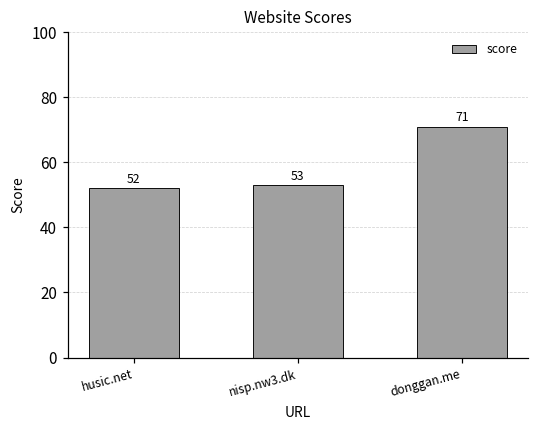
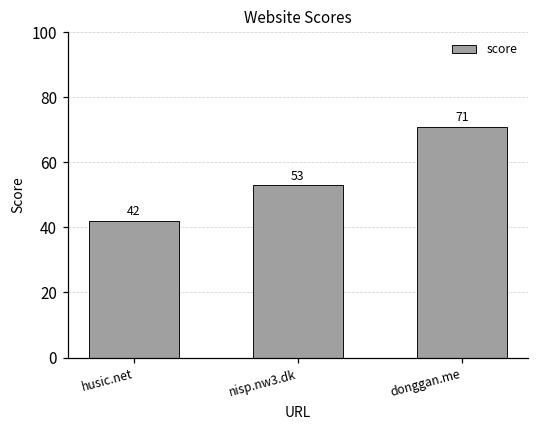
  {
-   "husic.net": 52,
+   "husic.net": 42,
    "nisp.nw3.dk": 53,
    "donggan.me": 71
  }
